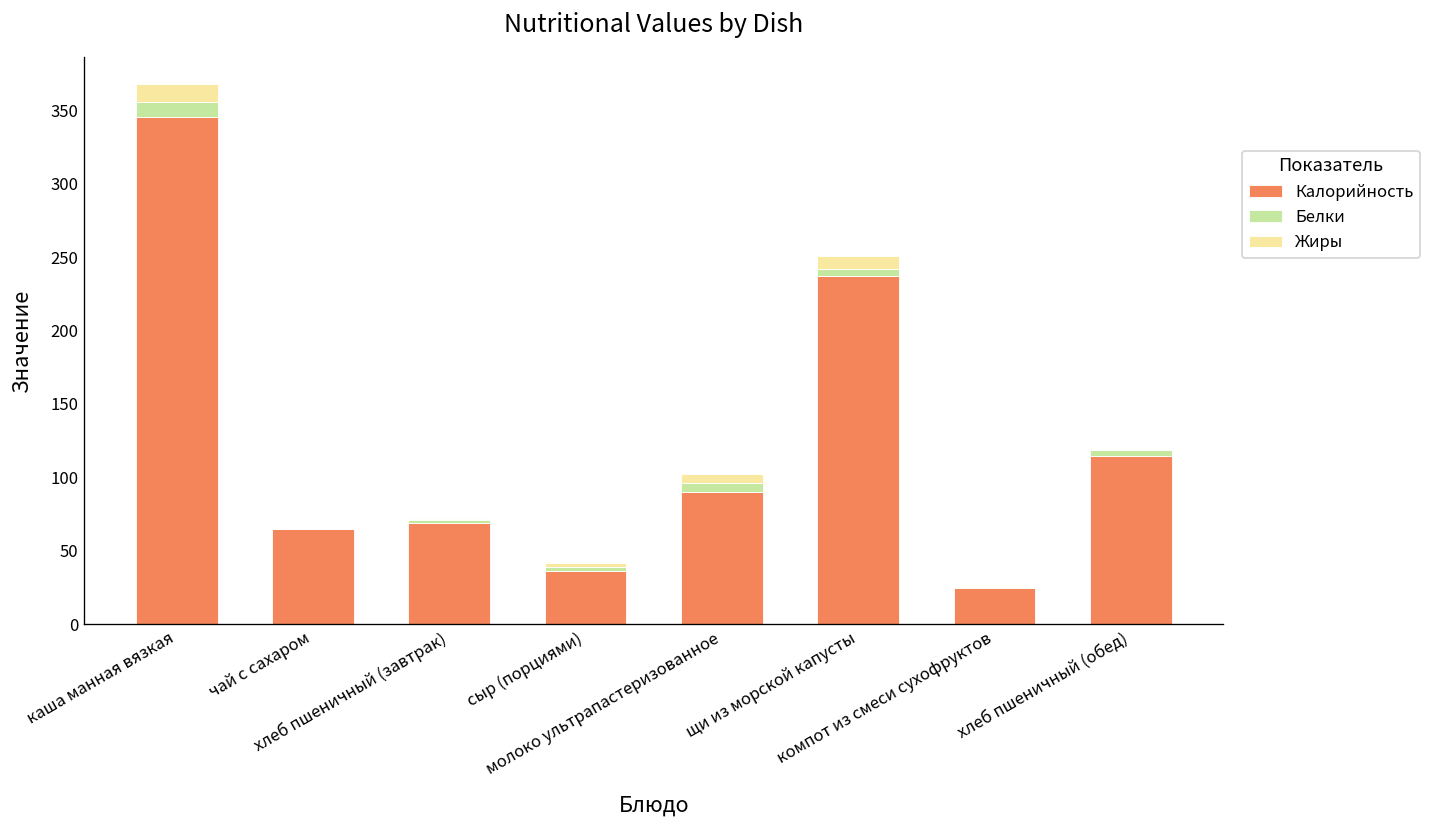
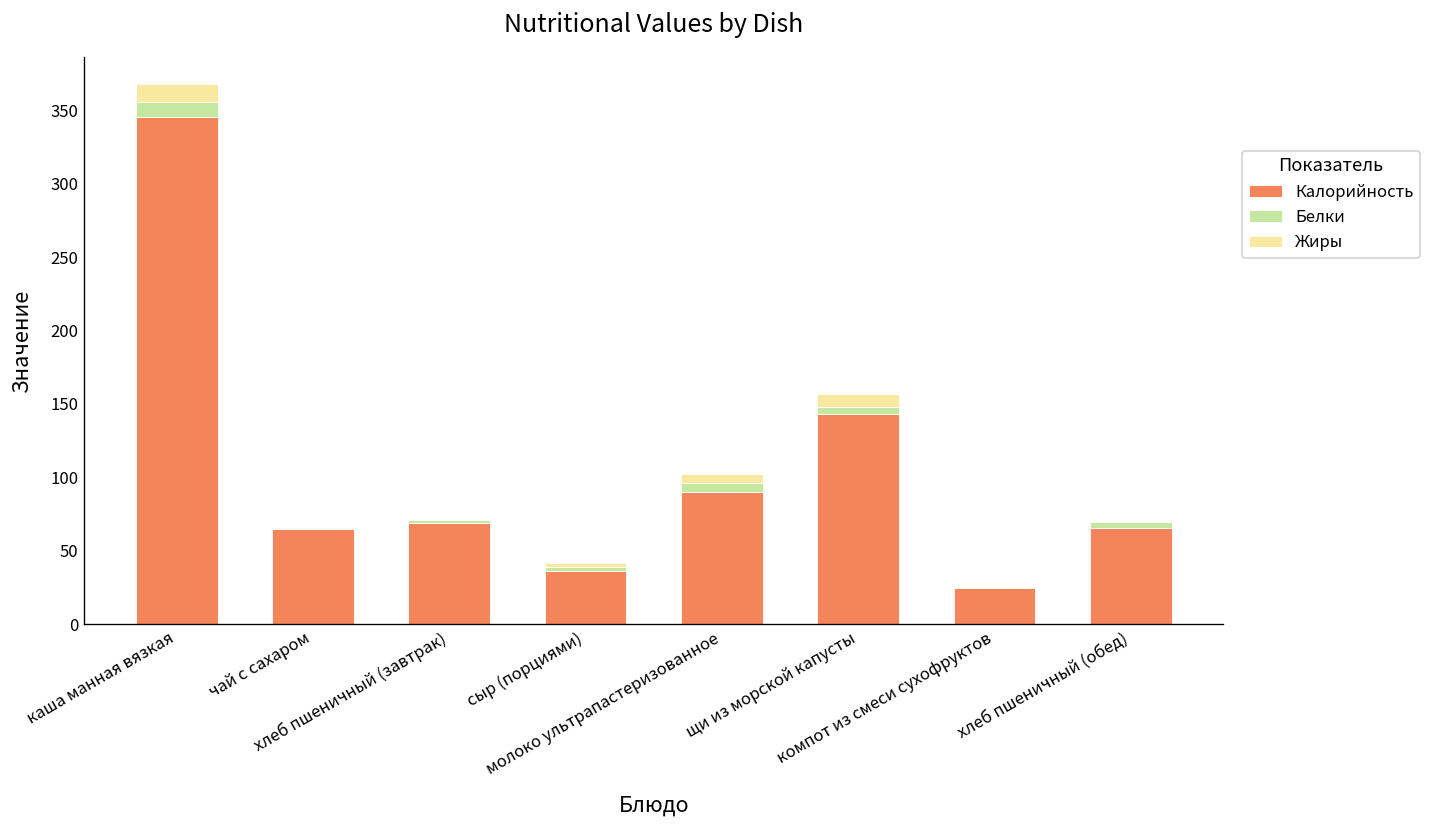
  {
    "Калорийность": {
      "каша манная вязкая": 346,
      "чай с сахаром": 65,
      "хлеб пшеничный (завтрак)": 69,
      "сыр (порциями)": 36,
      "молоко ультрапастеризованное": 90,
-     "щи из морской капусты": 237,
+     "щи из морской капусты": 143,
      "компот из смеси сухофруктов": 25,
-     "хлеб пшеничный (обед)": 115
+     "хлеб пшеничный (обед)": 66
    }
  }
